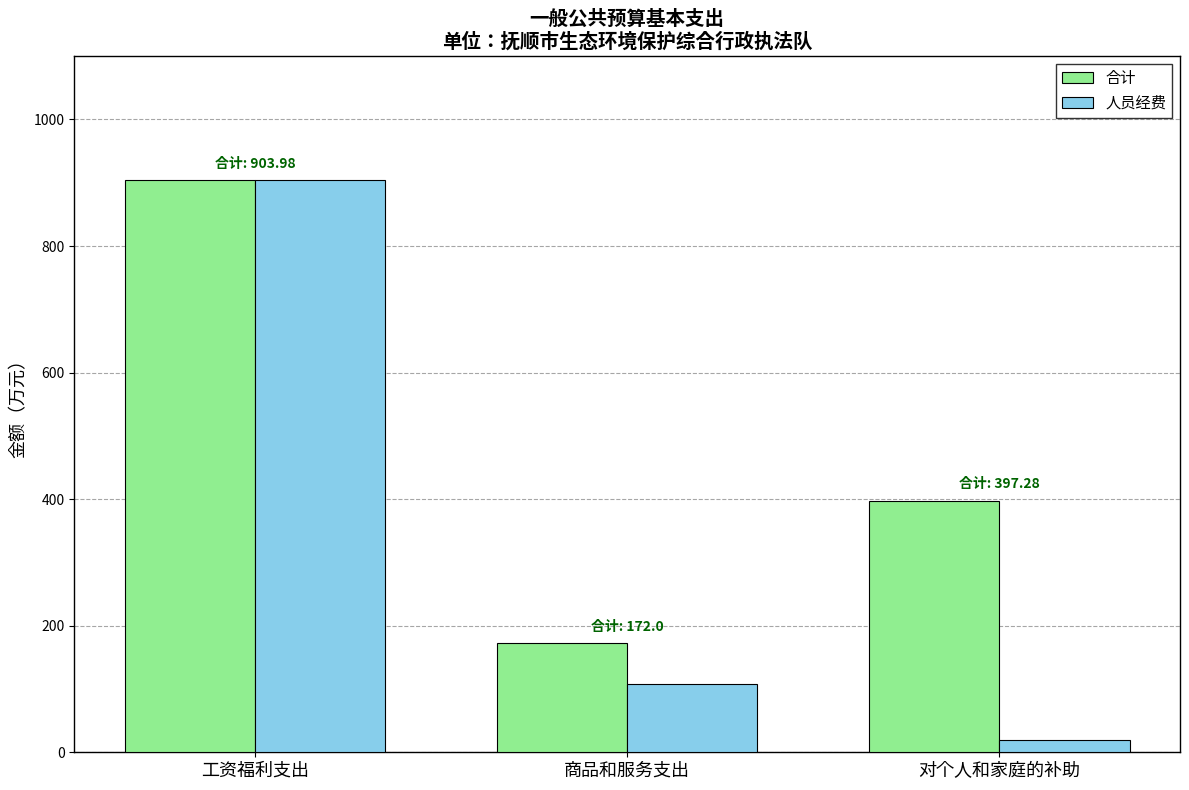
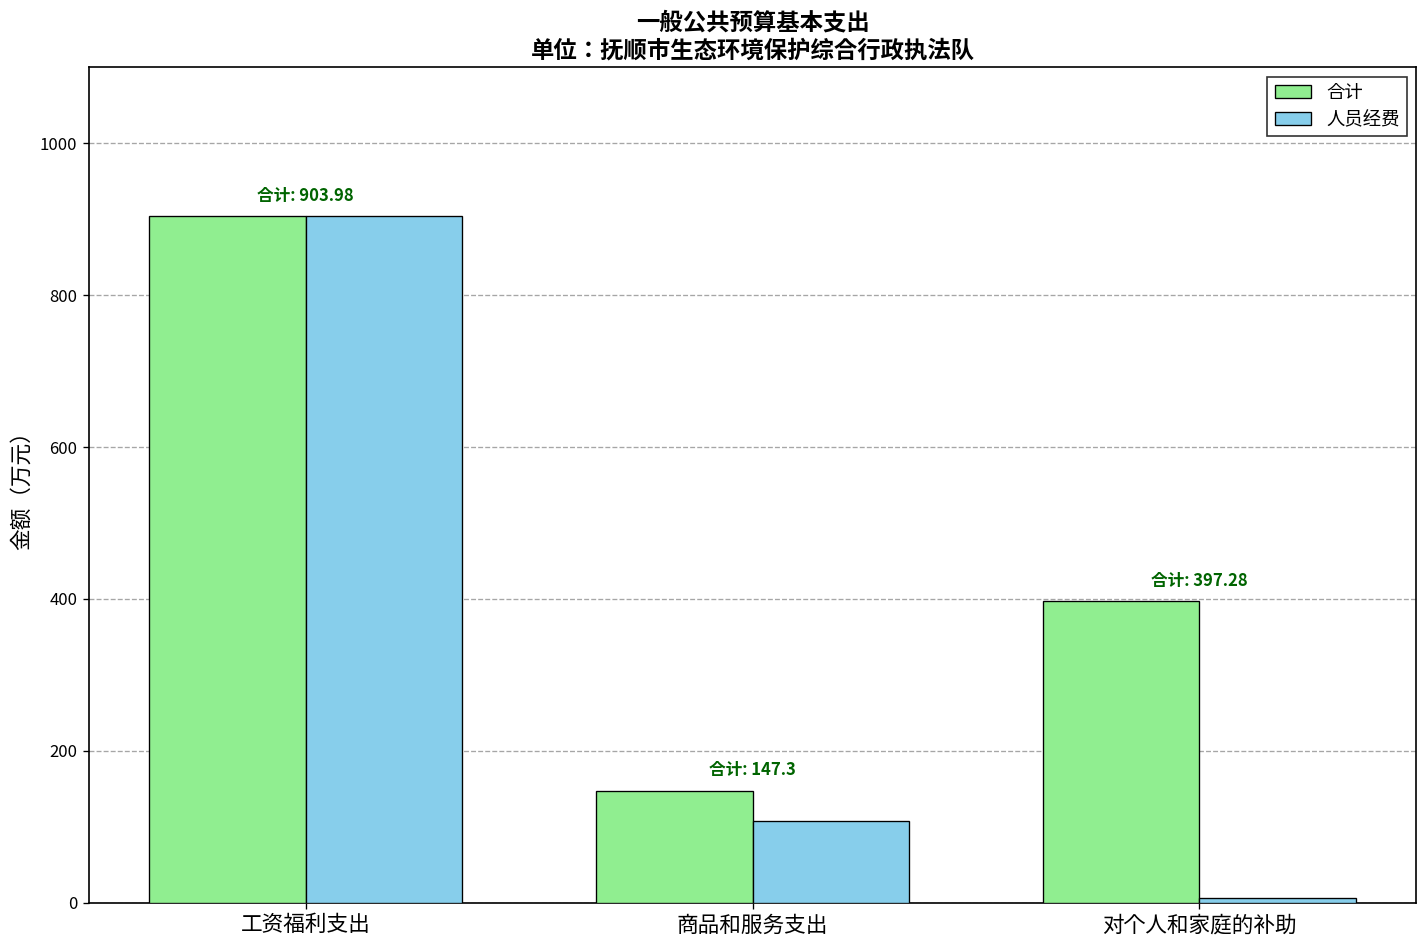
  {
    "合计": {
-     "商品和服务支出": 172.0
+     "商品和服务支出": 147.3
    },
    "人员经费": {
      "工资福利支出": 900,
      "商品和服务支出": 110,
-     "对个人和家庭的补助": 20
+     "对个人和家庭的补助": 10
    }
  }
